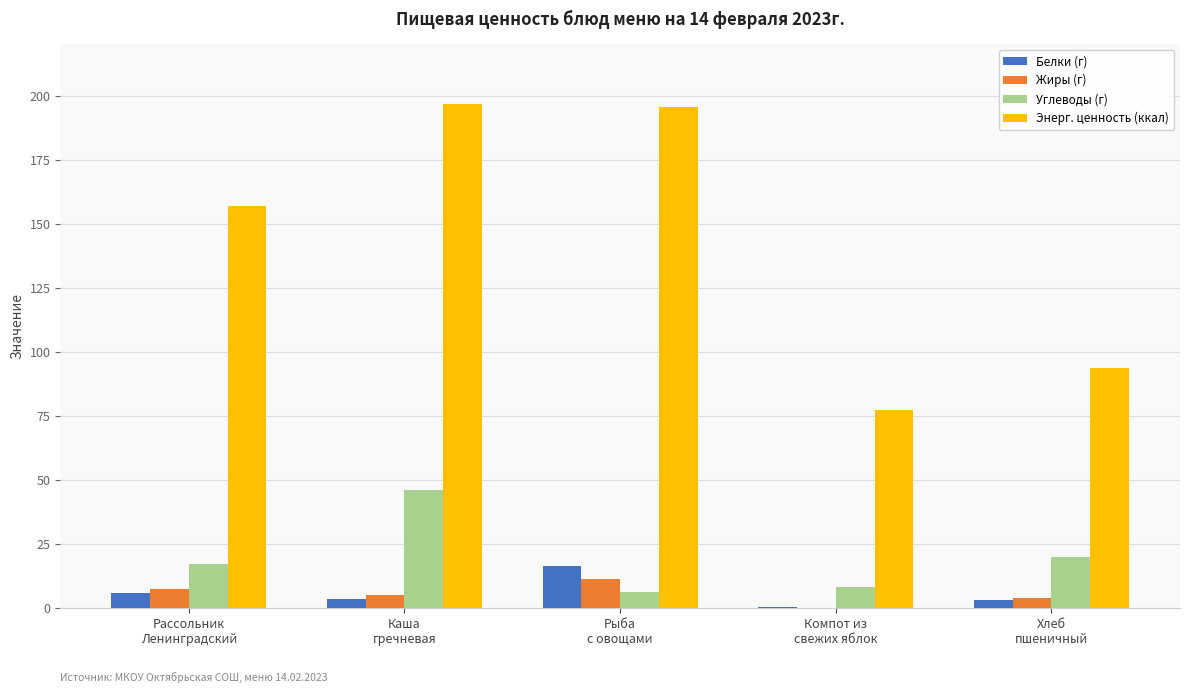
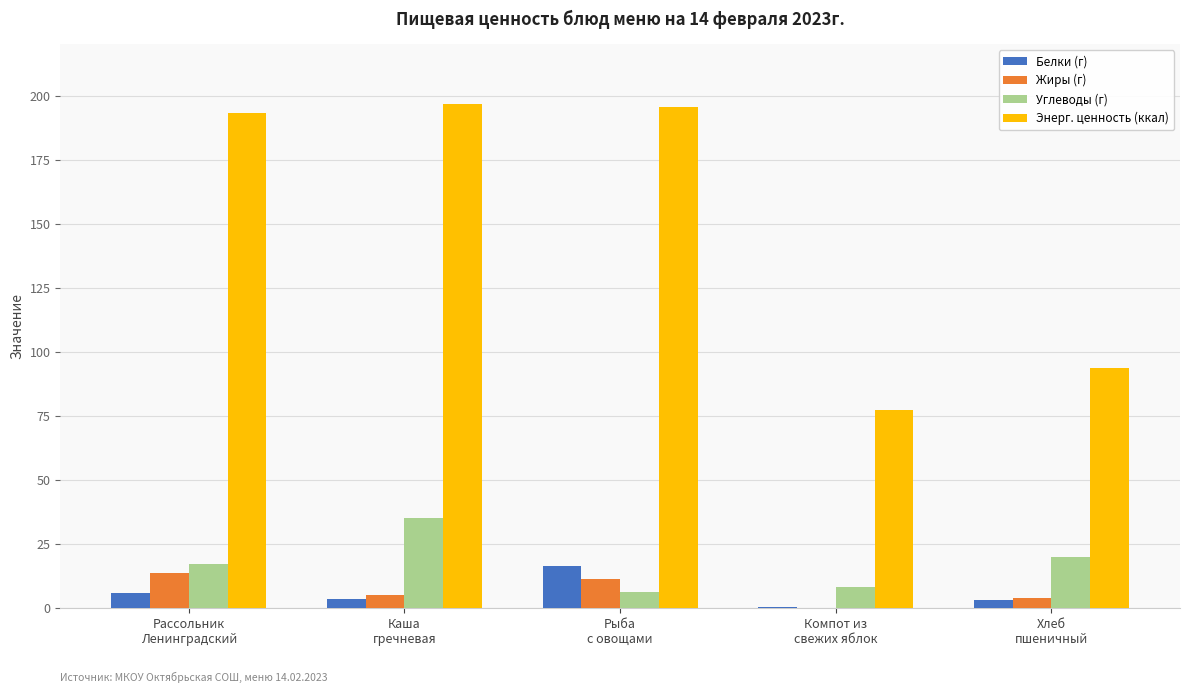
  {
    "Белки (г)": {
      "Рассольник Ленинградский": 6,
      "Каша гречневая": 4,
      "Рыба с овощами": 16,
      "Хлеб пшеничный": 3
    },
    "Жиры (г)": {
-     "Рассольник Ленинградский": 7,
+     "Рассольник Ленинградский": 14,
      "Каша гречневая": 5,
      "Рыба с овощами": 11,
      "Компот из свежих яблок": 0,
      "Хлеб пшеничный": 4
    },
    "Углеводы (г)": {
      "Рассольник Ленинградский": 17,
-     "Каша гречневая": 46,
+     "Каша гречневая": 35,
      "Рыба с овощами": 6,
      "Компот из свежих яблок": 8,
      "Хлеб пшеничный": 20
    },
    "Энерг. ценность (ккал)": {
-     "Рассольник Ленинградский": 157,
+     "Рассольник Ленинградский": 193,
      "Каша гречневая": 197,
      "Рыба с овощами": 196,
      "Компот из свежих яблок": 77,
      "Хлеб пшеничный": 94
    }
  }
